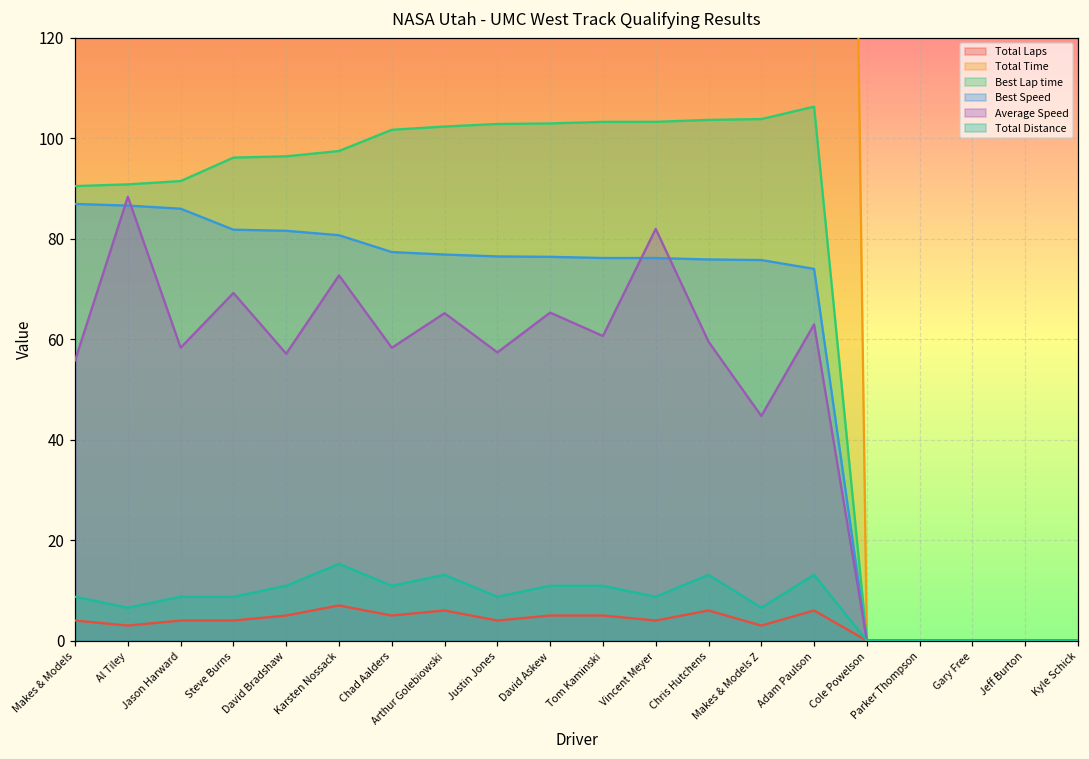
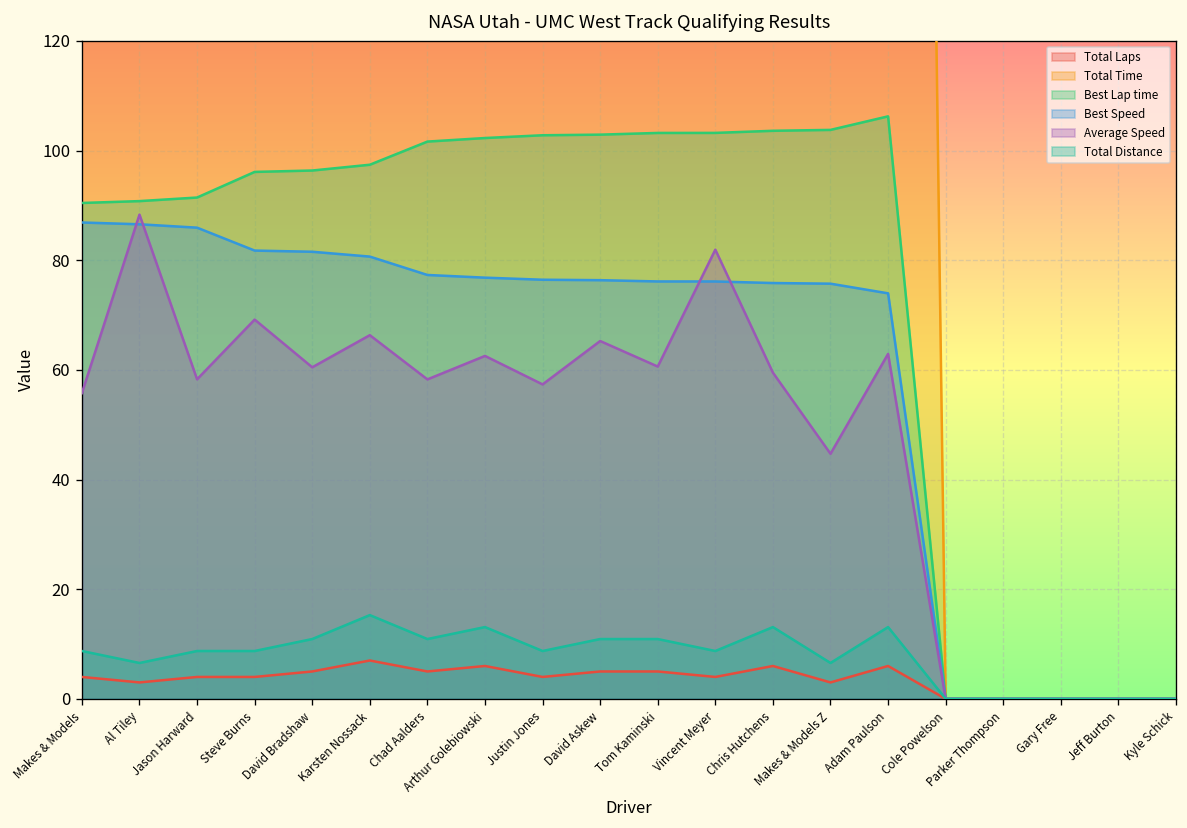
  {
    "Average Speed": {
      "Makes & Models": 56,
      "Al Tiley": 88,
      "Jason Harward": 58,
      "Steve Burns": 69,
-     "David Bradshaw": 57,
-     "Karsten Nossack": 73,
+     "David Bradshaw": 60,
+     "Karsten Nossack": 66,
      "Chad Aalders": 58,
-     "Arthur Golebiowski": 65,
+     "Arthur Golebiowski": 63,
      "Justin Jones": 57,
      "David Askew": 65,
      "Tom Kaminski": 61,
      "Vincent Meyer": 82,
      "Chris Hutchens": 59,
      "Makes & Models Z": 45,
      "Adam Paulson": 63
    }
  }
